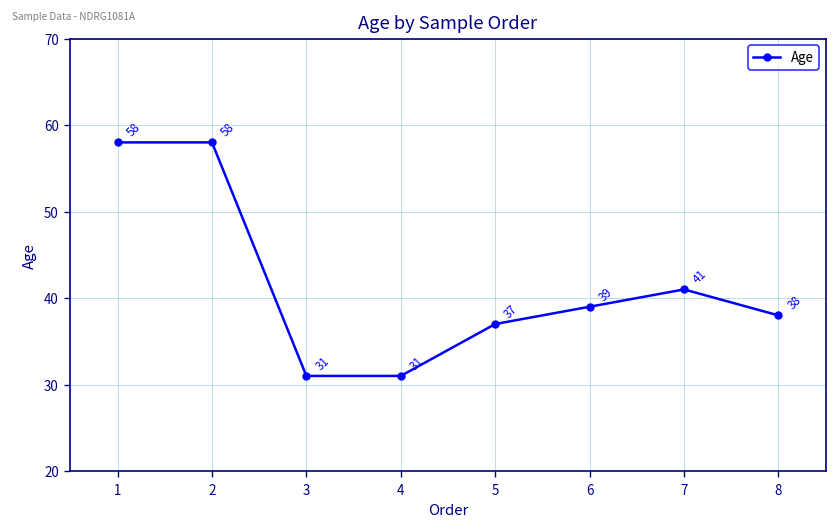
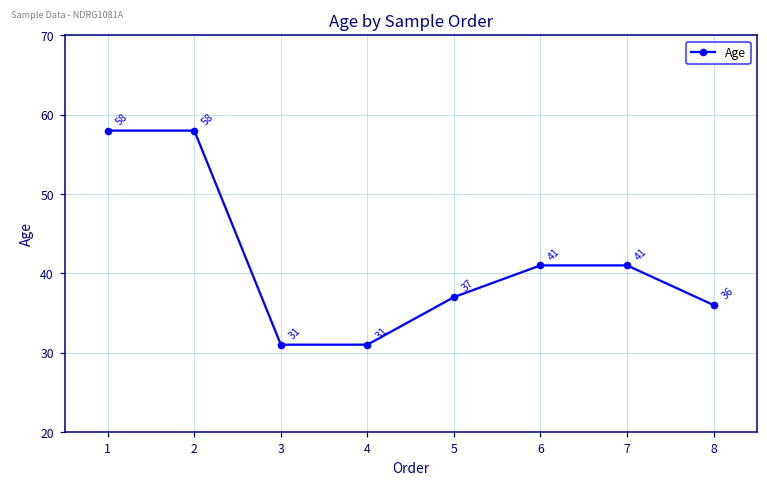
  {
    "1": 58,
    "2": 58,
    "3": 31,
    "4": 31,
    "5": 37,
-   "6": 39,
+   "6": 41,
    "7": 41,
-   "8": 38
+   "8": 36
  }
